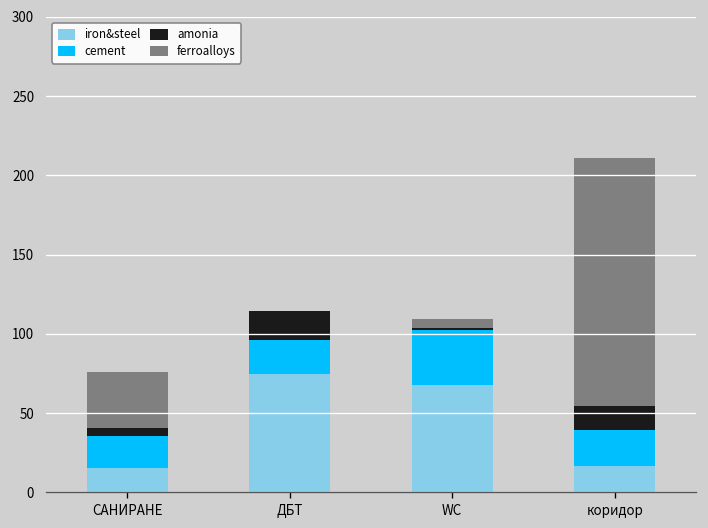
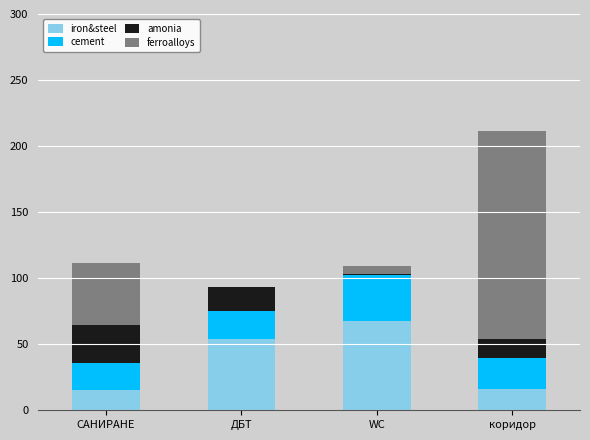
  {
    "iron&steel": {
      "САНИРАНЕ": 15,
-     "ДБТ": 75,
+     "ДБТ": 54,
      "WC": 68,
      "коридор": 16
    },
    "cement": {
      "САНИРАНЕ": 20,
      "ДБТ": 21,
      "WC": 35,
      "коридор": 23
    },
    "amonia": {
-     "САНИРАНЕ": 5,
+     "САНИРАНЕ": 29,
      "ДБТ": 19,
      "коридор": 15
    },
    "ferroalloys": {
-     "САНИРАНЕ": 35,
+     "САНИРАНЕ": 47,
      "ДБТ": 0,
      "WC": 6,
      "коридор": 157
    }
  }
